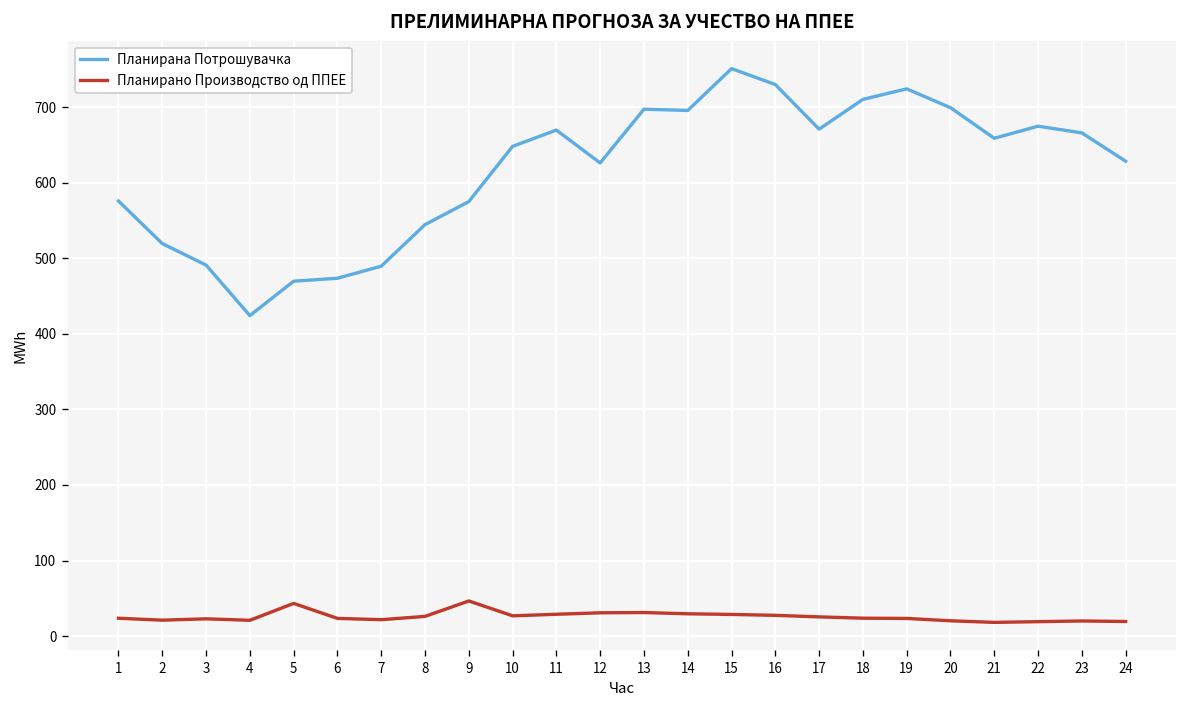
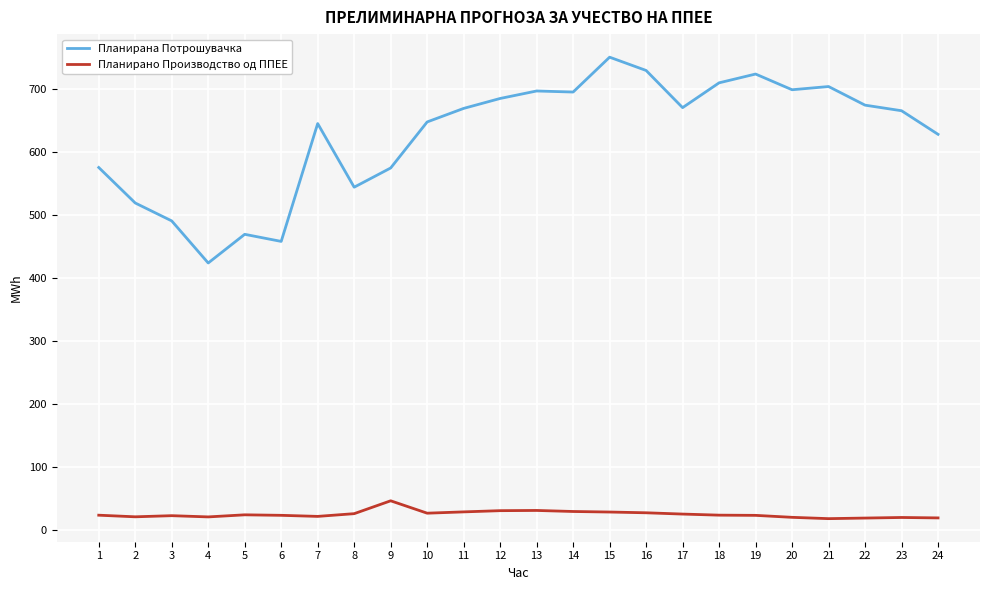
  {
    "Планирана Потрошувачка": {
      "1": 580,
      "2": 520,
      "3": 490,
      "4": 420,
      "5": 470,
-     "6": 470,
-     "7": 490,
+     "6": 460,
+     "7": 650,
      "8": 540,
      "9": 570,
      "10": 650,
      "11": 670,
-     "12": 630,
+     "12": 690,
      "13": 700,
      "14": 700,
      "15": 750,
      "16": 730,
      "17": 670,
      "18": 710,
      "19": 720,
      "20": 700,
-     "21": 660,
+     "21": 700,
      "22": 670,
      "23": 670,
      "24": 630
    },
    "Планирано Производство од ППЕЕ": {
      "1": 20,
      "2": 20,
      "3": 20,
      "4": 20,
-     "5": 40,
+     "5": 20,
      "6": 20,
      "7": 20,
      "8": 30,
      "9": 50,
      "10": 30,
      "11": 30,
      "12": 30,
      "13": 30,
      "14": 30,
      "15": 30,
      "16": 30,
      "17": 30,
      "18": 20,
      "19": 20,
      "20": 20,
      "21": 20,
      "22": 20,
      "23": 20,
      "24": 20
    }
  }
